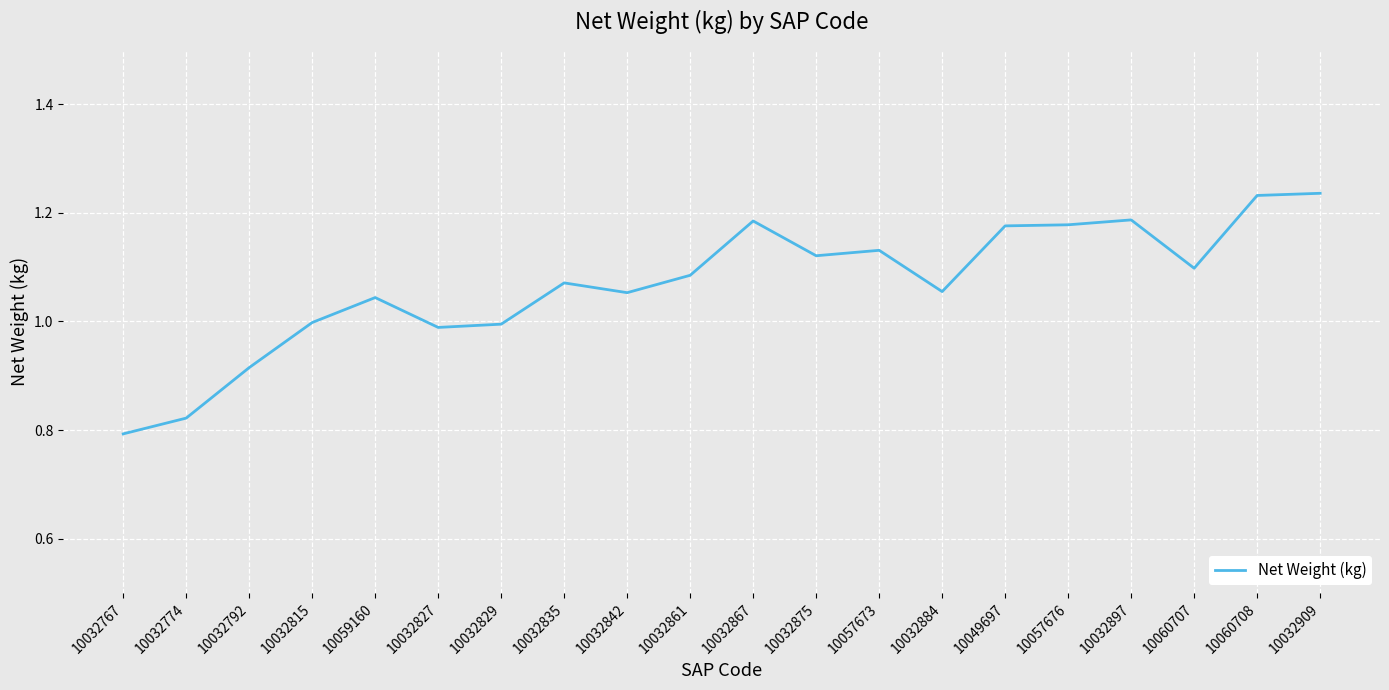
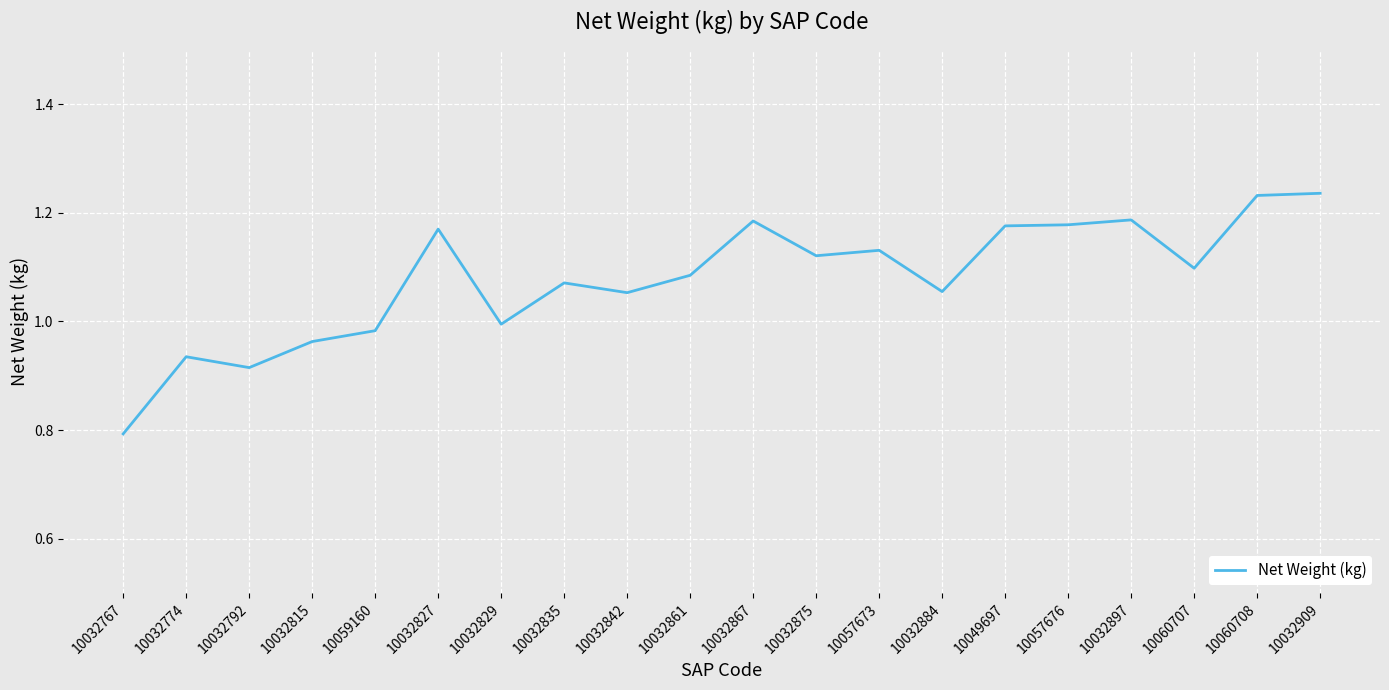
  {
    "10032767": 0.79,
-   "10032774": 0.82,
+   "10032774": 0.94,
    "10032792": 0.92,
-   "10032815": 1.00,
-   "10059160": 1.04,
-   "10032827": 0.99,
+   "10032815": 0.96,
+   "10059160": 0.98,
+   "10032827": 1.17,
    "10032829": 1.00,
    "10032835": 1.07,
    "10032842": 1.05,
    "10032861": 1.09,
    "10032867": 1.19,
    "10032875": 1.12,
    "10057673": 1.13,
    "10032884": 1.06,
    "10049697": 1.18,
    "10057676": 1.18,
    "10032897": 1.19,
    "10060707": 1.10,
    "10060708": 1.23,
    "10032909": 1.24
  }
